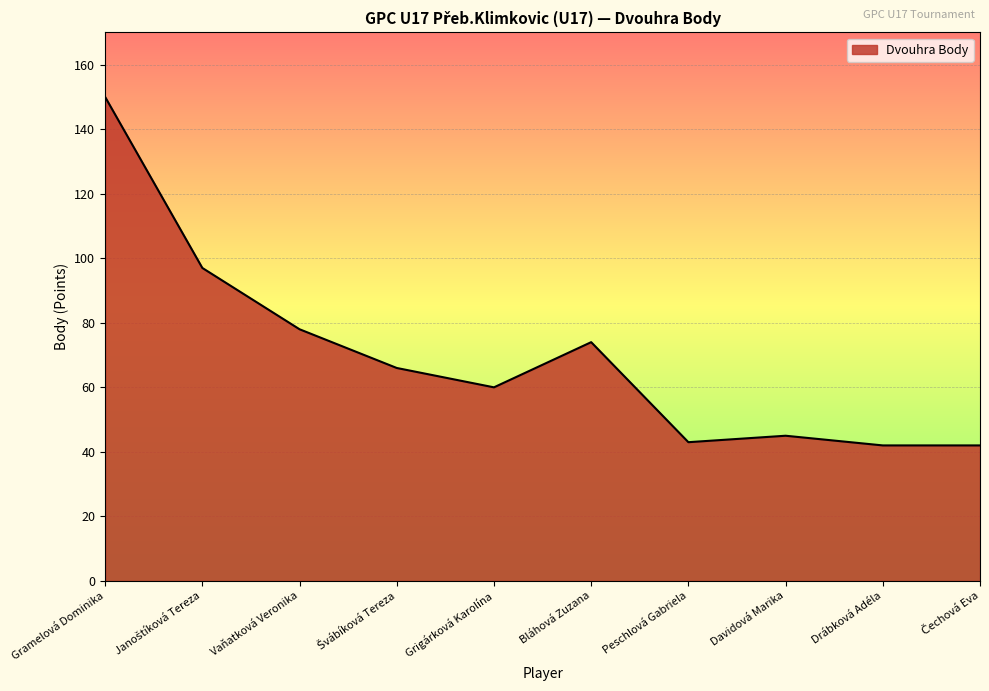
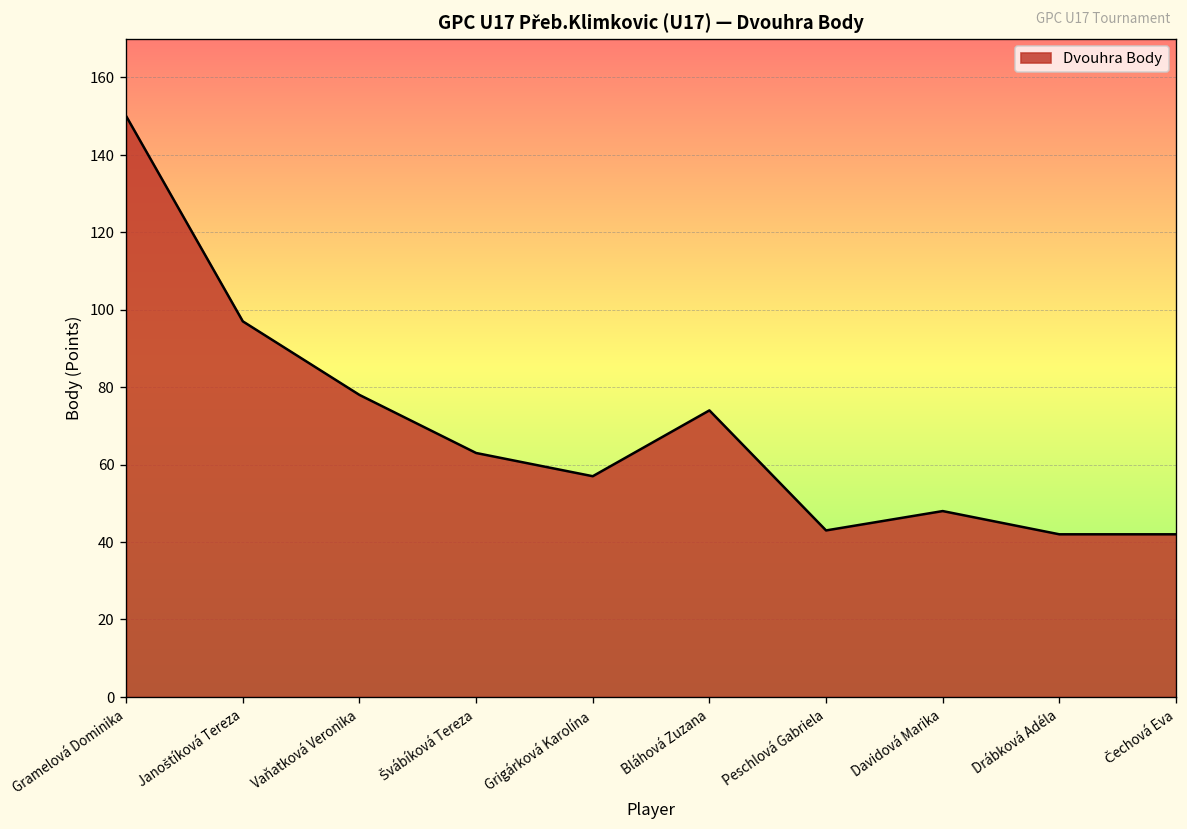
  {
    "Gramelová Dominika": 150,
    "Janoštíková Tereza": 97,
    "Vaňatková Veronika": 78,
-   "Švábíková Tereza": 66,
-   "Grigárková Karolína": 60,
+   "Švábíková Tereza": 63,
+   "Grigárková Karolína": 57,
    "Bláhová Zuzana": 74,
    "Peschlová Gabriela": 43,
-   "Davidová Marika": 45,
+   "Davidová Marika": 48,
    "Drábková Adéla": 42,
    "Čechová Eva": 42
  }
